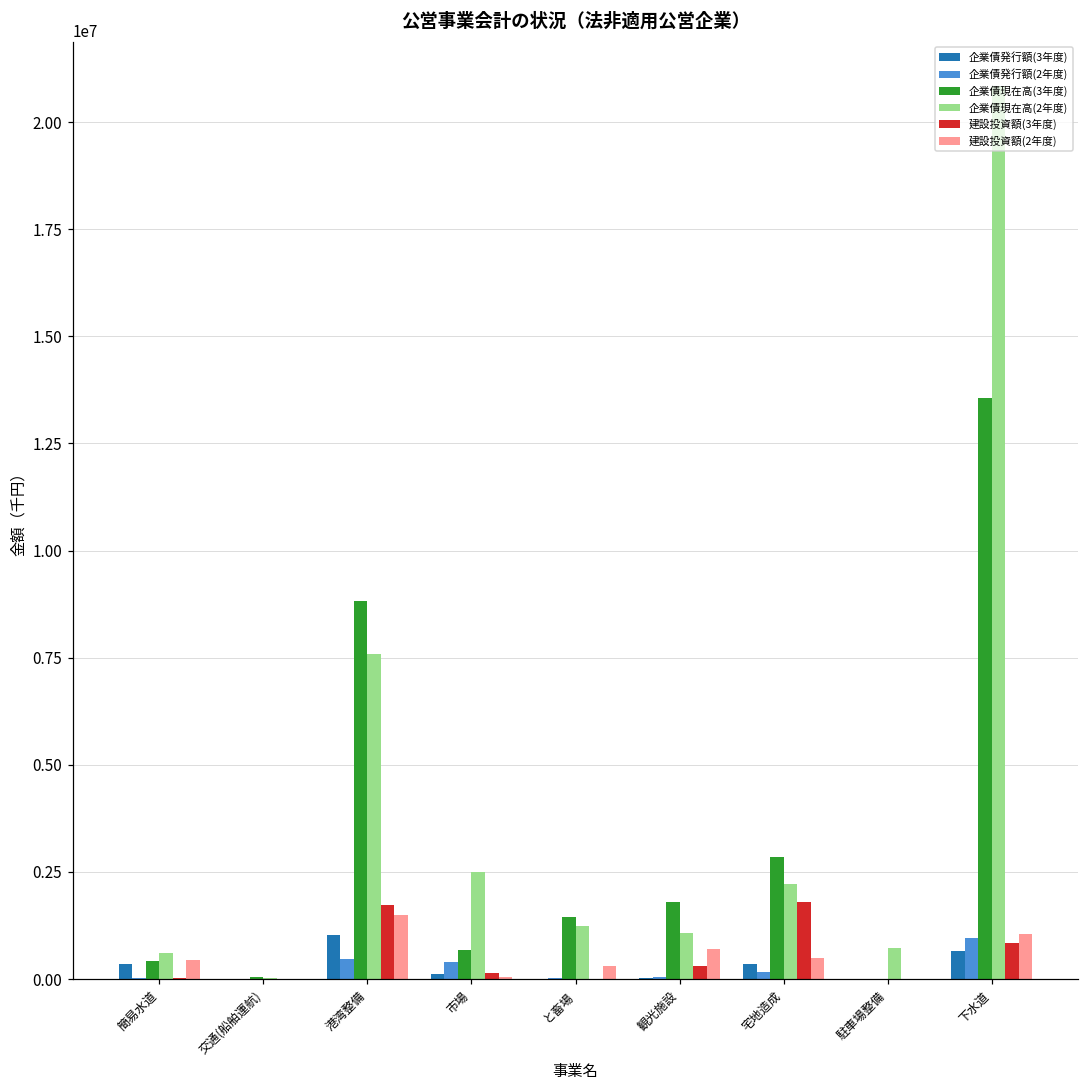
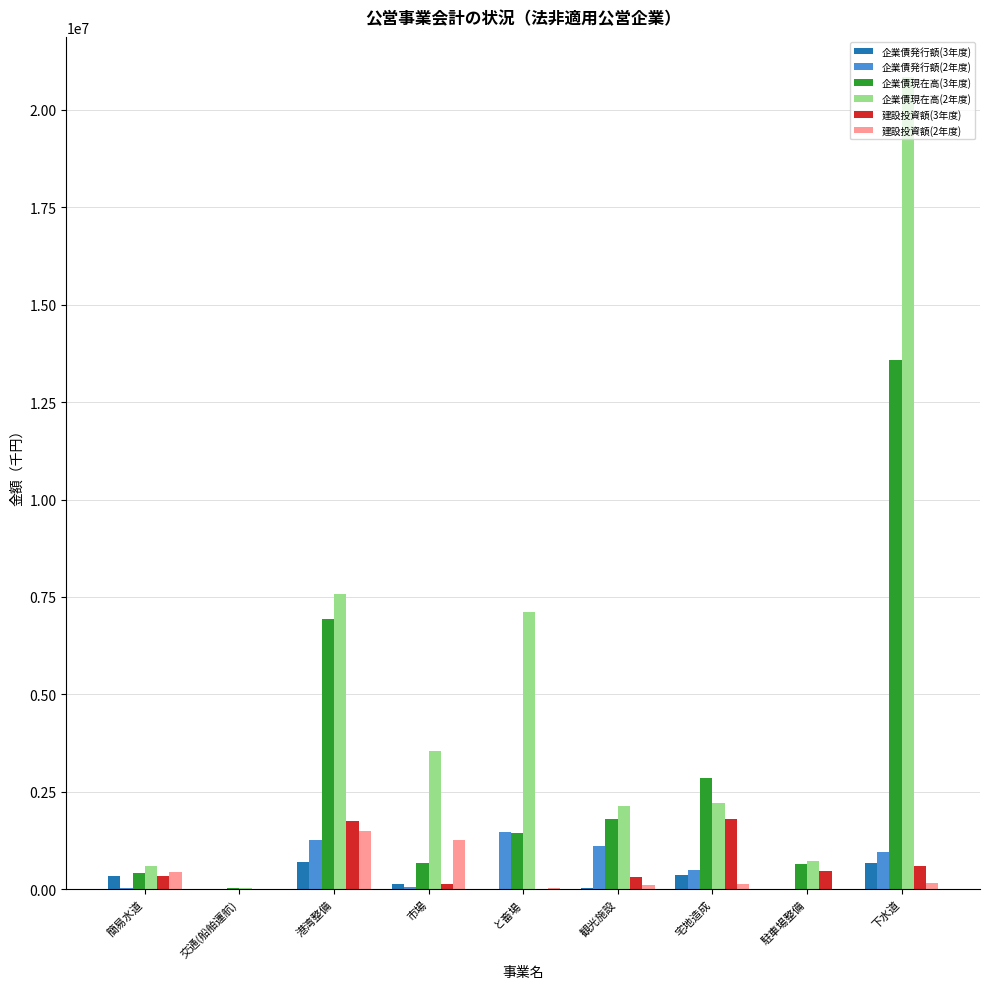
  {
    "企業債発行額(3年度)": {
      "簡易水道": 300000,
-     "港湾整備": 1000000,
+     "港湾整備": 700000,
      "市場": 100000,
      "と畜場": 0,
      "宅地造成": 400000,
      "駐車場整備": 0,
      "下水道": 700000
    },
    "企業債発行額(2年度)": {
      "交通(船舶運航)": 0,
-     "港湾整備": 500000,
-     "市場": 400000,
-     "と畜場": 0,
-     "観光施設": 0,
-     "宅地造成": 200000,
+     "港湾整備": 1200000,
+     "市場": 100000,
+     "と畜場": 1500000,
+     "観光施設": 1100000,
+     "宅地造成": 500000,
      "駐車場整備": 0,
      "下水道": 1000000
    },
    "企業債現在高(3年度)": {
      "簡易水道": 400000,
-     "港湾整備": 8800000,
+     "港湾整備": 6900000,
      "市場": 700000,
      "と畜場": 1400000,
      "観光施設": 1800000,
      "宅地造成": 2900000,
-     "駐車場整備": 0,
+     "駐車場整備": 700000,
      "下水道": 13600000
    },
    "企業債現在高(2年度)": {
      "簡易水道": 600000,
      "港湾整備": 7600000,
-     "市場": 2500000,
-     "と畜場": 1200000,
-     "観光施設": 1100000,
+     "市場": 3500000,
+     "と畜場": 7100000,
+     "観光施設": 2100000,
      "宅地造成": 2200000,
      "駐車場整備": 700000
    },
    "建設投資額(3年度)": {
-     "簡易水道": 0,
+     "簡易水道": 300000,
      "港湾整備": 1700000,
      "市場": 100000,
      "と畜場": 0,
      "観光施設": 300000,
      "宅地造成": 1800000,
-     "駐車場整備": 0,
-     "下水道": 800000
+     "駐車場整備": 500000,
+     "下水道": 600000
    },
    "建設投資額(2年度)": {
      "簡易水道": 400000,
      "交通(船舶運航)": 0,
      "港湾整備": 1500000,
-     "市場": 100000,
-     "と畜場": 300000,
-     "観光施設": 700000,
-     "宅地造成": 500000,
-     "下水道": 1100000
+     "市場": 1300000,
+     "と畜場": 0,
+     "観光施設": 100000,
+     "宅地造成": 100000,
+     "下水道": 200000
    }
  }
